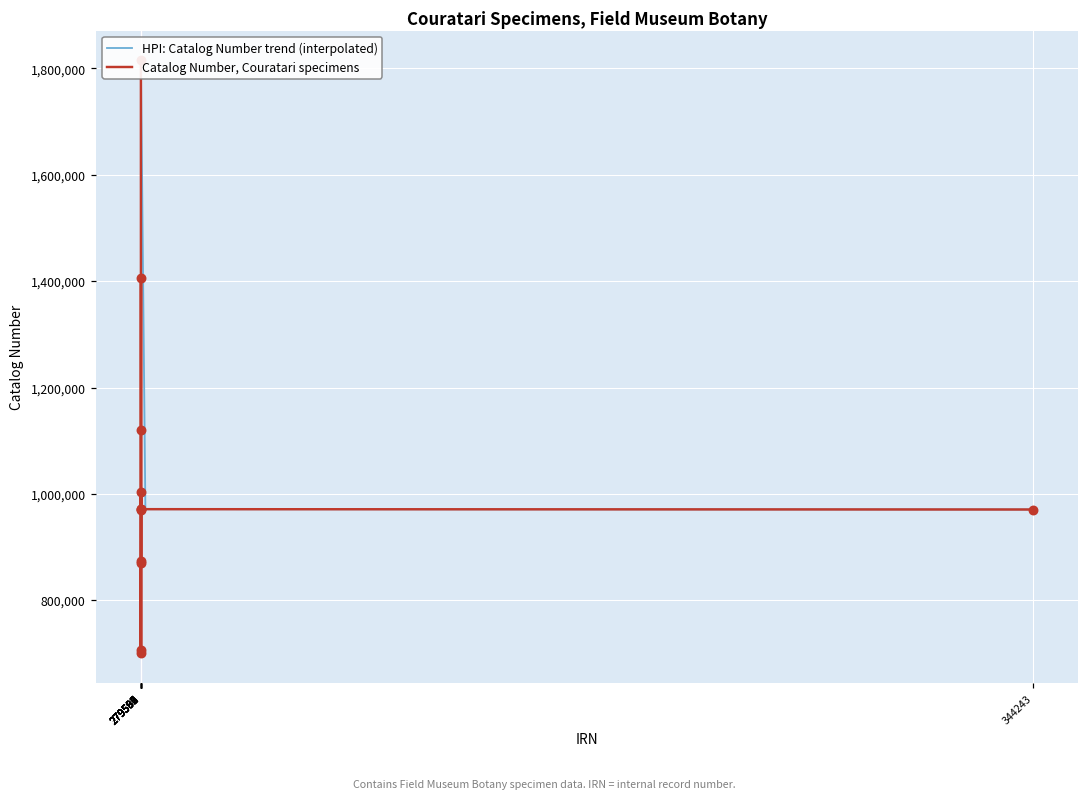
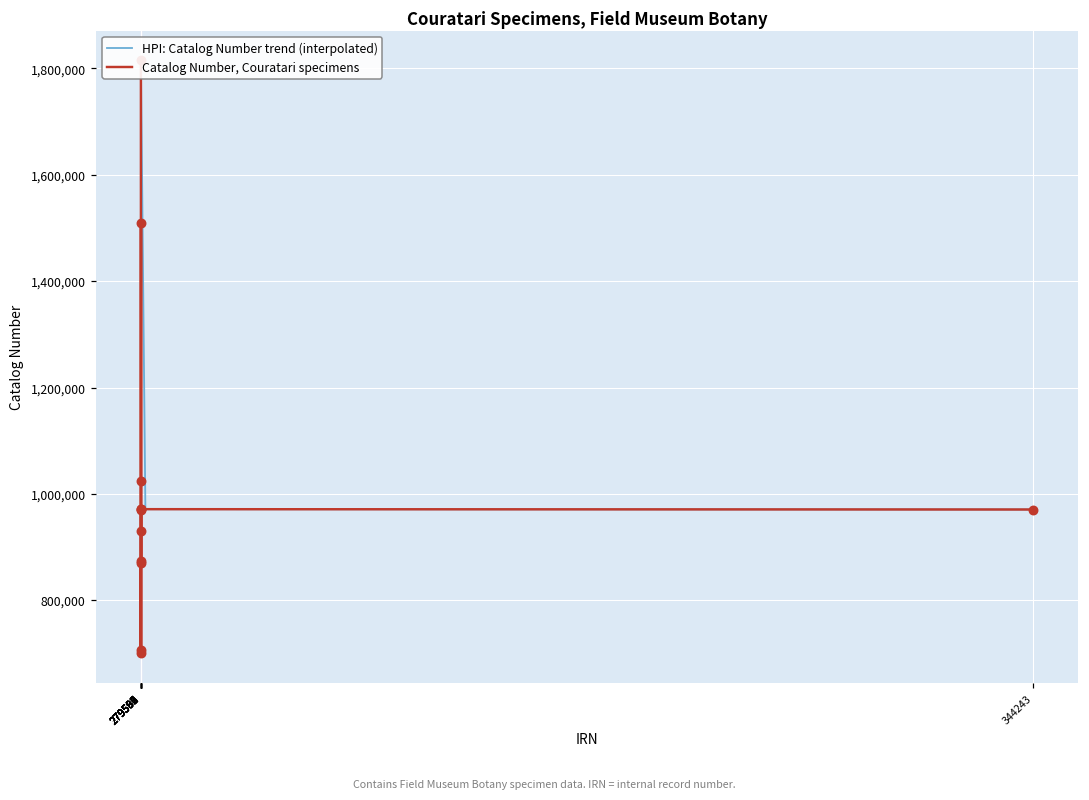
  {
    "Catalog Number, Couratari specimens": {
      "279584": "970,000",
      "279585": "710,000",
      "279586": "870,000",
-     "279589": "1,120,000",
-     "279590": "1,410,000",
-     "279592": "1,000,000",
+     "279589": "1,020,000",
+     "279590": "1,510,000",
+     "279592": "930,000",
      "279587": "700,000",
      "279591": "970,000",
      "279593": "870,000",
      "279595": "970,000"
    }
  }
